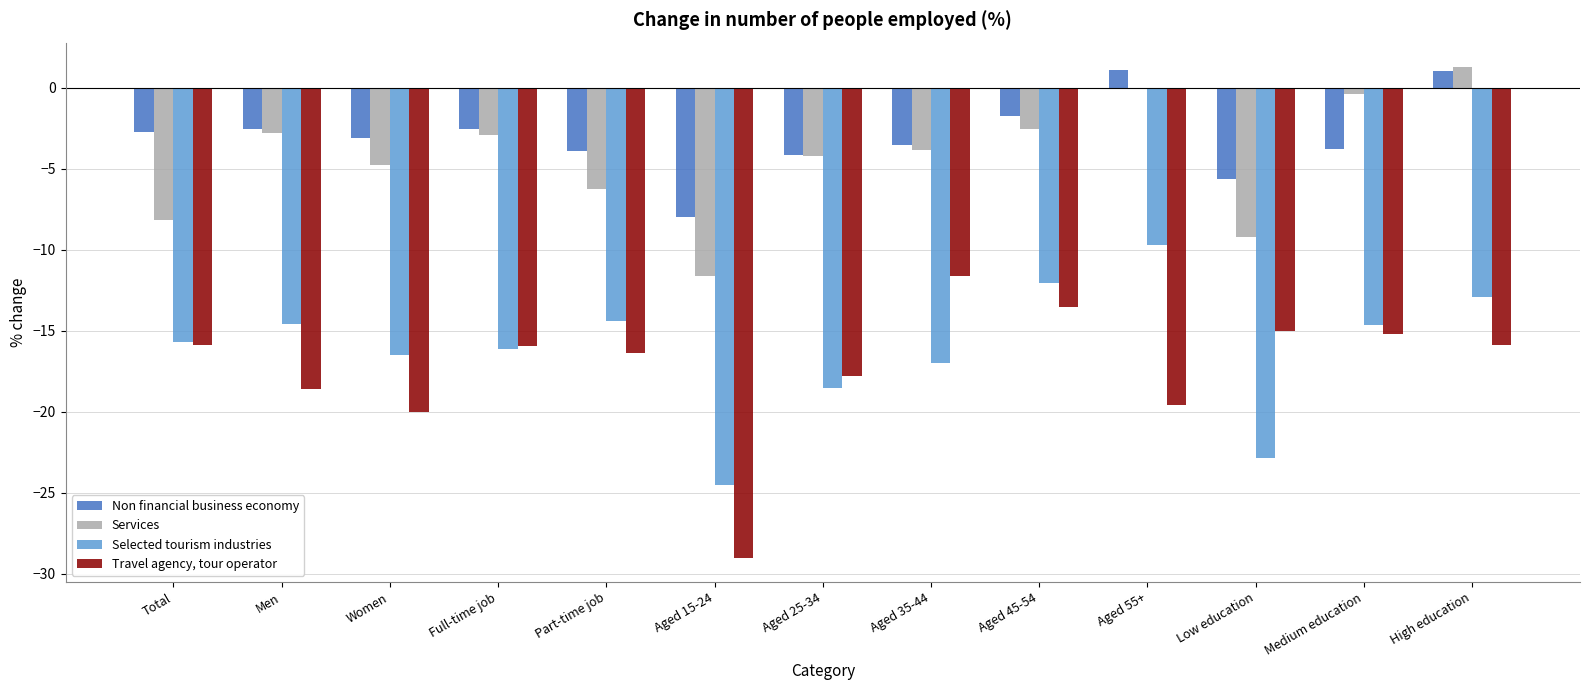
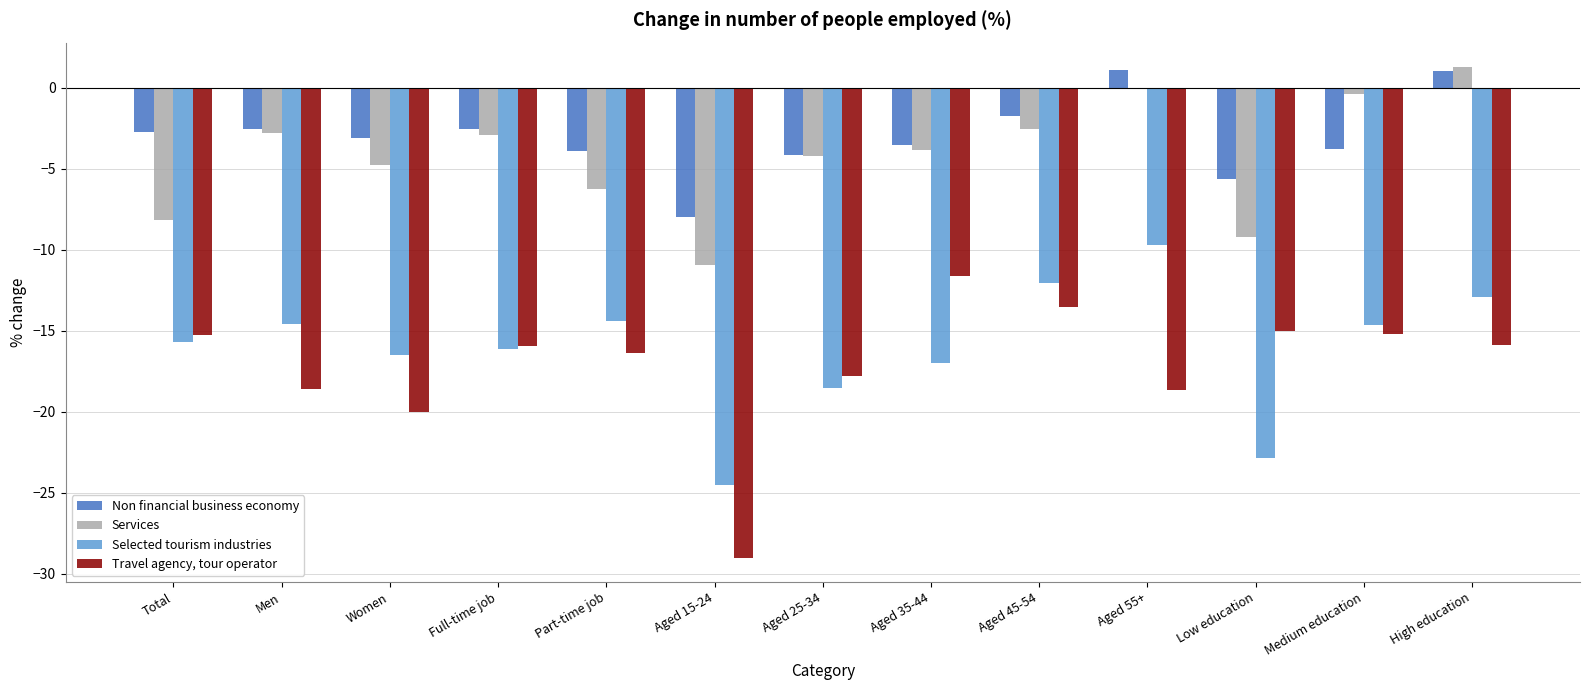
  {
    "Services": {
      "Total": -8.2,
      "Men": -2.8,
      "Women": -4.8,
      "Full-time job": -2.9,
      "Part-time job": -6.2,
-     "Aged 15-24": -11.6,
+     "Aged 15-24": -10.9,
      "Aged 25-34": -4.2,
      "Aged 35-44": -3.9,
      "Aged 45-54": -2.5,
      "Low education": -9.2,
      "Medium education": -0.4,
      "High education": 1.3
    },
    "Travel agency, tour operator": {
-     "Total": -15.9,
+     "Total": -15.3,
      "Men": -18.6,
      "Women": -20.0,
      "Full-time job": -15.9,
      "Part-time job": -16.4,
      "Aged 15-24": -29.0,
      "Aged 25-34": -17.8,
      "Aged 35-44": -11.6,
      "Aged 45-54": -13.5,
-     "Aged 55+": -19.6,
+     "Aged 55+": -18.6,
      "Low education": -15.0,
      "Medium education": -15.2,
      "High education": -15.9
    }
  }
